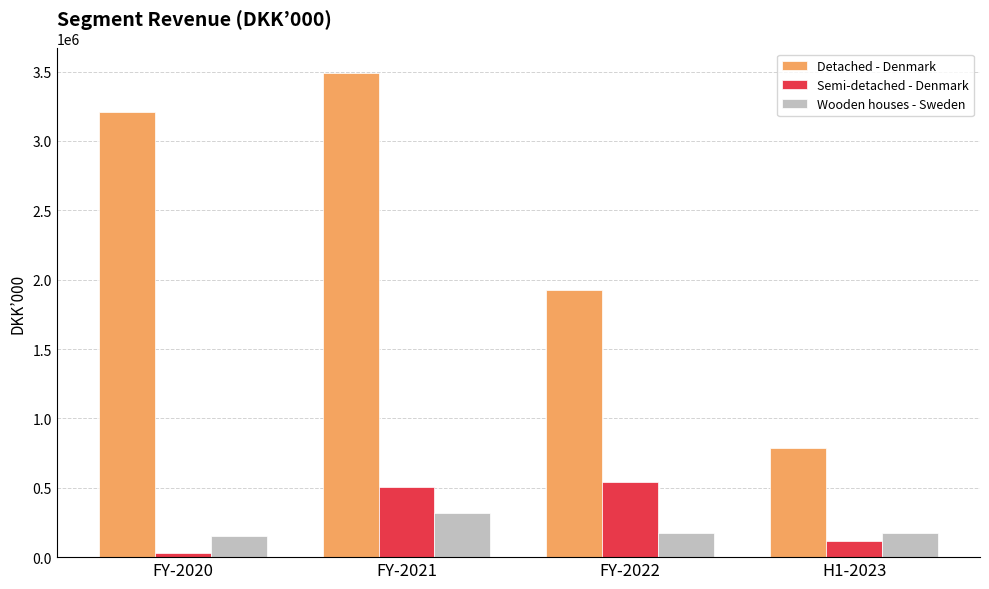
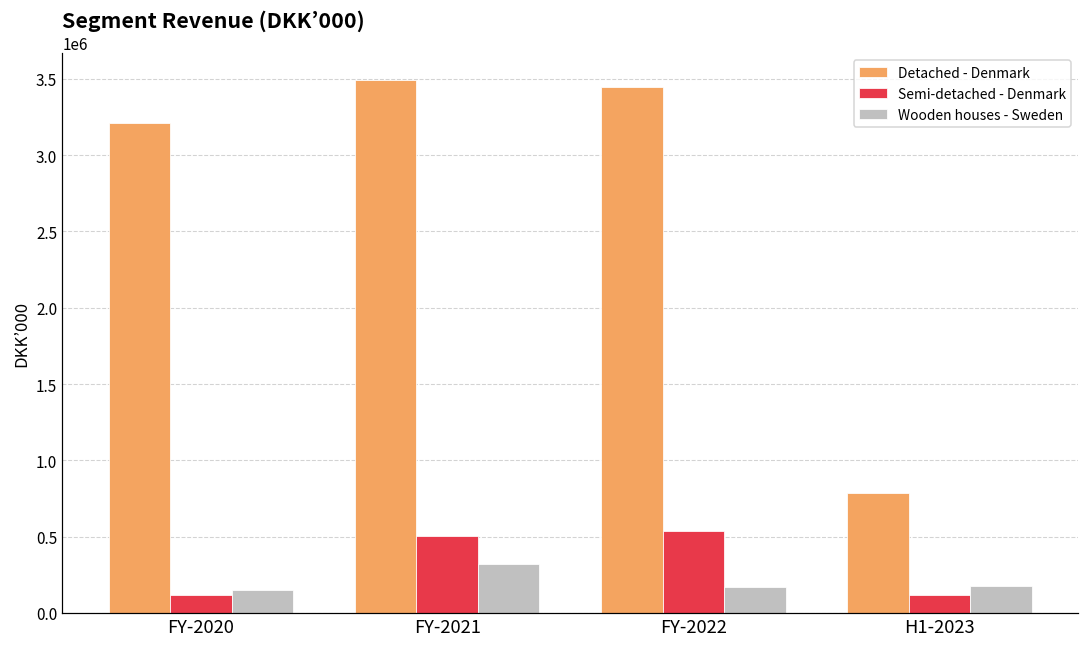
  {
    "Detached - Denmark": {
      "FY-2020": 3210000,
      "FY-2021": 3490000,
-     "FY-2022": 1930000,
+     "FY-2022": 3440000,
      "H1-2023": 780000
    },
    "Semi-detached - Denmark": {
-     "FY-2020": 30000,
+     "FY-2020": 120000,
      "FY-2021": 500000,
      "FY-2022": 540000,
      "H1-2023": 110000
    },
    "Wooden houses - Sweden": {
      "FY-2020": 150000,
      "FY-2021": 320000,
      "FY-2022": 170000,
      "H1-2023": 170000
    }
  }
